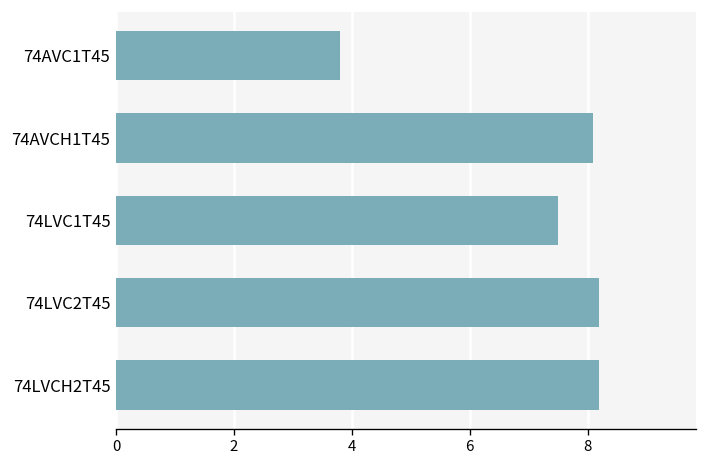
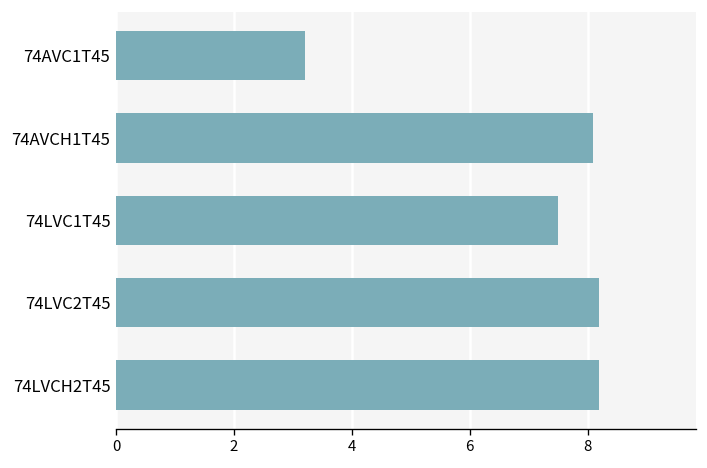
  {
-   "74AVC1T45": 3.8,
+   "74AVC1T45": 3.2,
    "74AVCH1T45": 8.1,
    "74LVC1T45": 7.5,
    "74LVC2T45": 8.2,
    "74LVCH2T45": 8.2
  }
